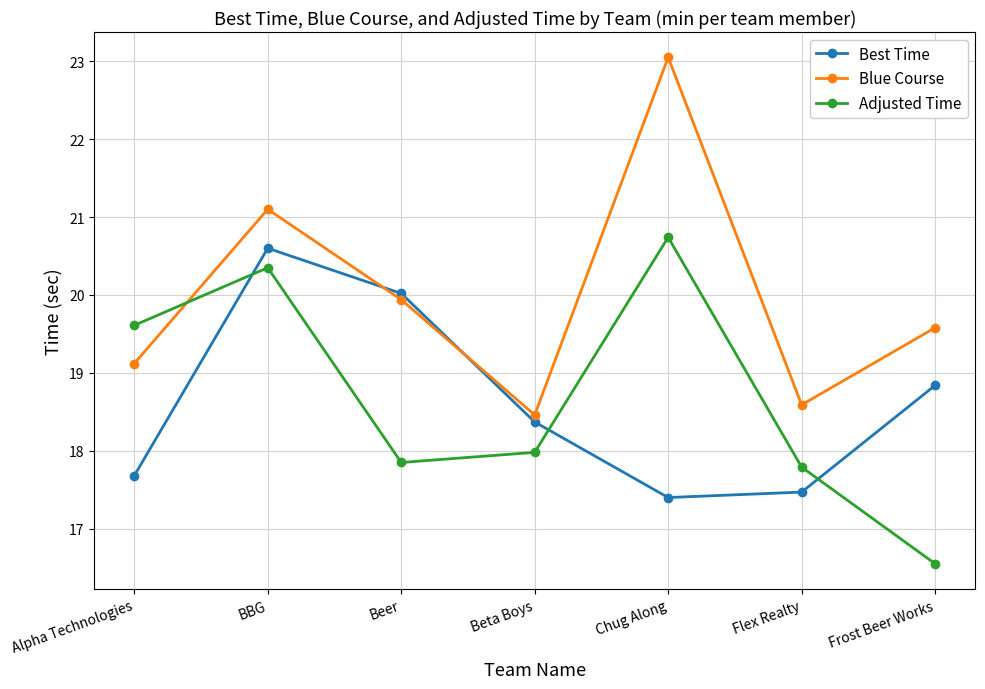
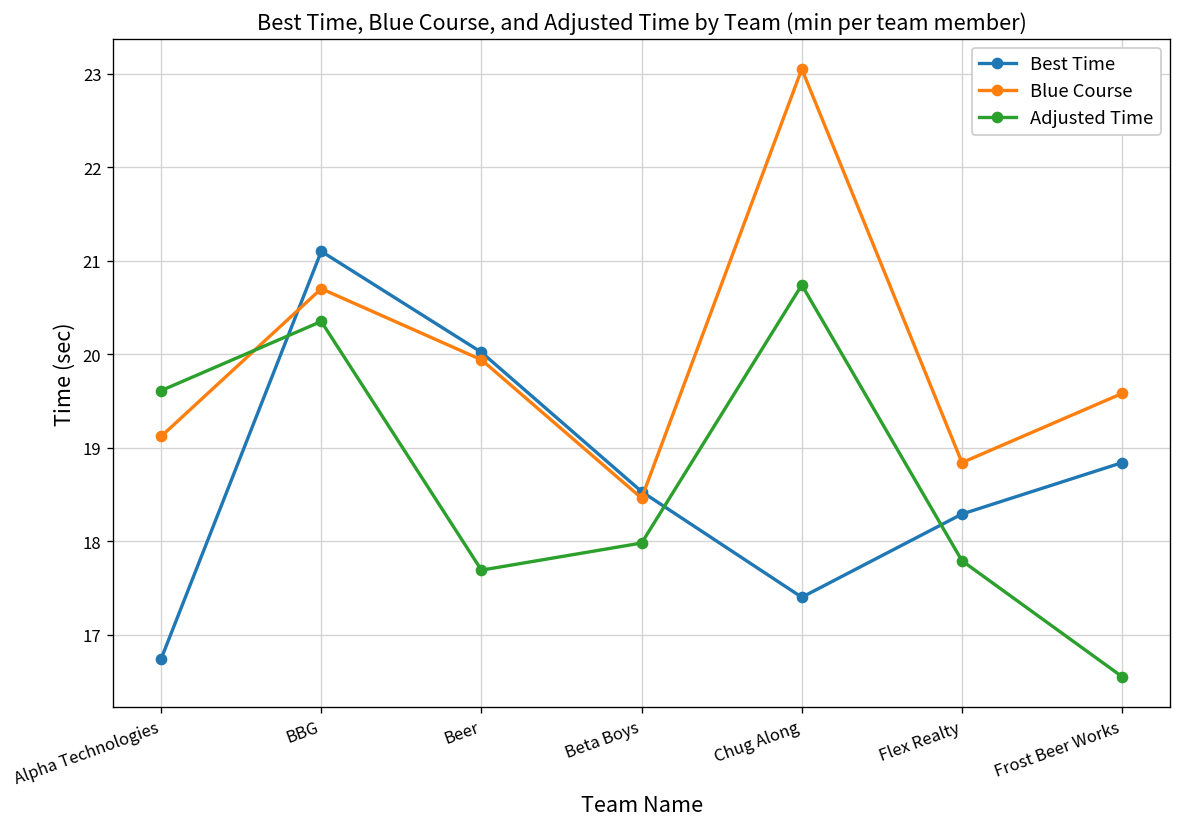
  {
    "Best Time": {
-     "Alpha Technologies": 17.7,
-     "BBG": 20.6,
+     "Alpha Technologies": 16.7,
+     "BBG": 21.1,
      "Beer": 20.0,
-     "Beta Boys": 18.4,
+     "Beta Boys": 18.5,
      "Chug Along": 17.4,
-     "Flex Realty": 17.5,
+     "Flex Realty": 18.3,
      "Frost Beer Works": 18.8
    },
    "Blue Course": {
      "Alpha Technologies": 19.1,
-     "BBG": 21.1,
+     "BBG": 20.7,
      "Beer": 19.9,
      "Beta Boys": 18.5,
      "Chug Along": 23.1,
-     "Flex Realty": 18.6,
+     "Flex Realty": 18.8,
      "Frost Beer Works": 19.6
    },
    "Adjusted Time": {
      "Alpha Technologies": 19.6,
      "BBG": 20.4,
-     "Beer": 17.9,
+     "Beer": 17.7,
      "Beta Boys": 18.0,
      "Chug Along": 20.7,
      "Flex Realty": 17.8,
      "Frost Beer Works": 16.6
    }
  }
